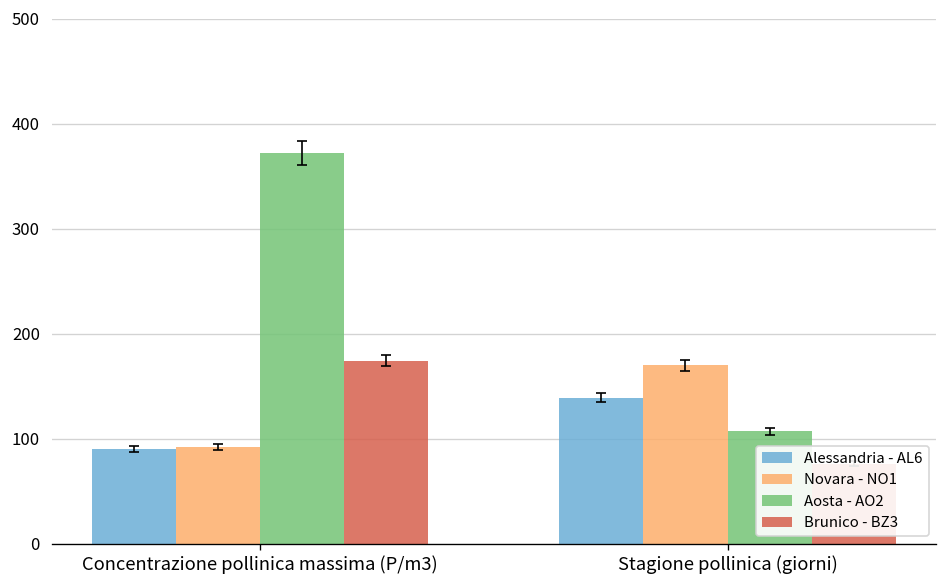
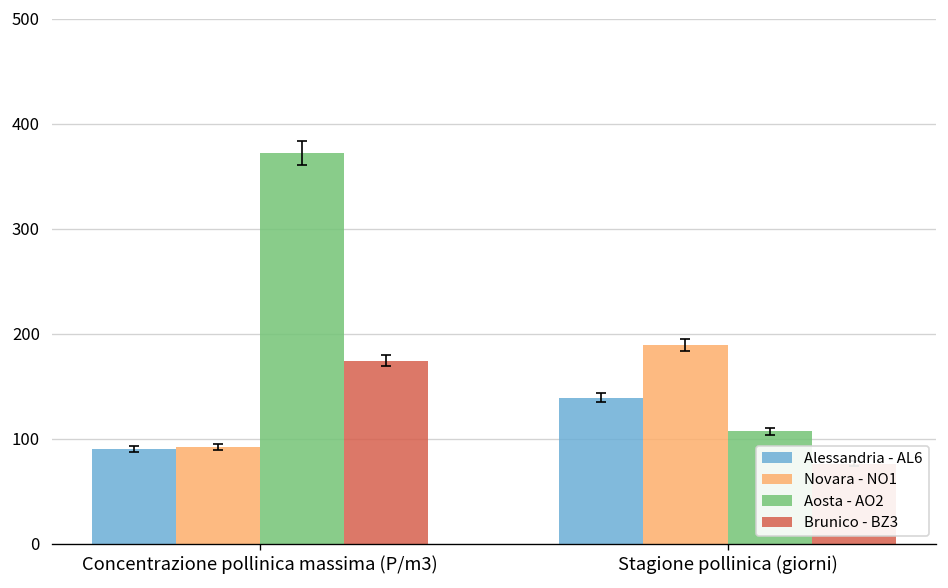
  {
    "Alessandria - AL6": {
      "Concentrazione pollinica massima (P/m3)": 90,
      "Stagione pollinica (giorni)": 140
    },
    "Novara - NO1": {
      "Concentrazione pollinica massima (P/m3)": 90,
-     "Stagione pollinica (giorni)": 170
+     "Stagione pollinica (giorni)": 190
    },
    "Aosta - AO2": {
      "Concentrazione pollinica massima (P/m3)": 370,
      "Stagione pollinica (giorni)": 110
    },
    "Brunico - BZ3": {
      "Concentrazione pollinica massima (P/m3)": 170
    }
  }
